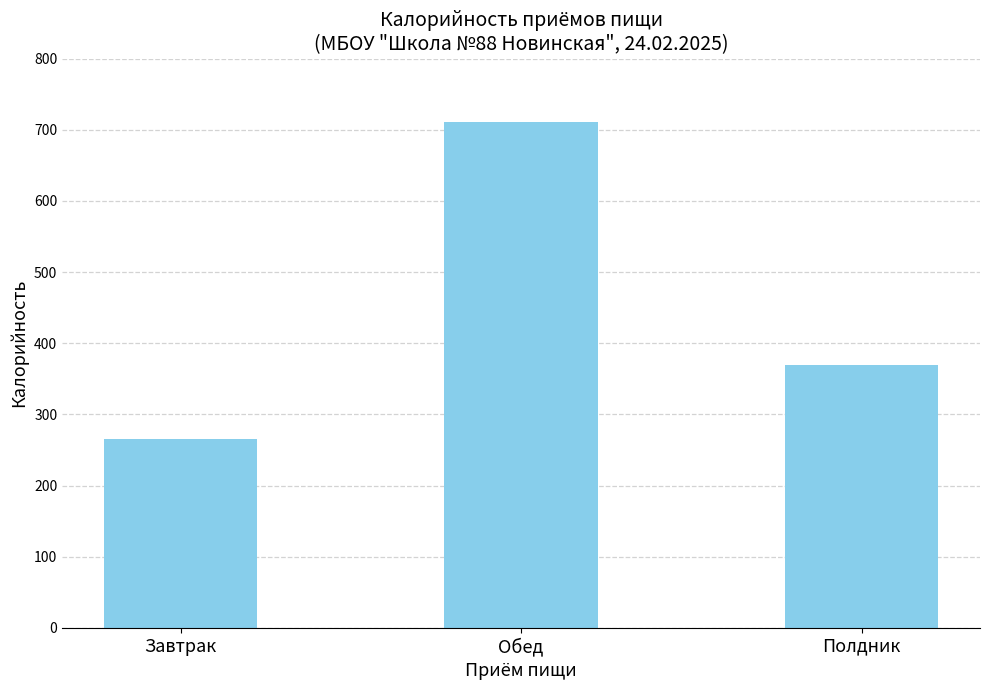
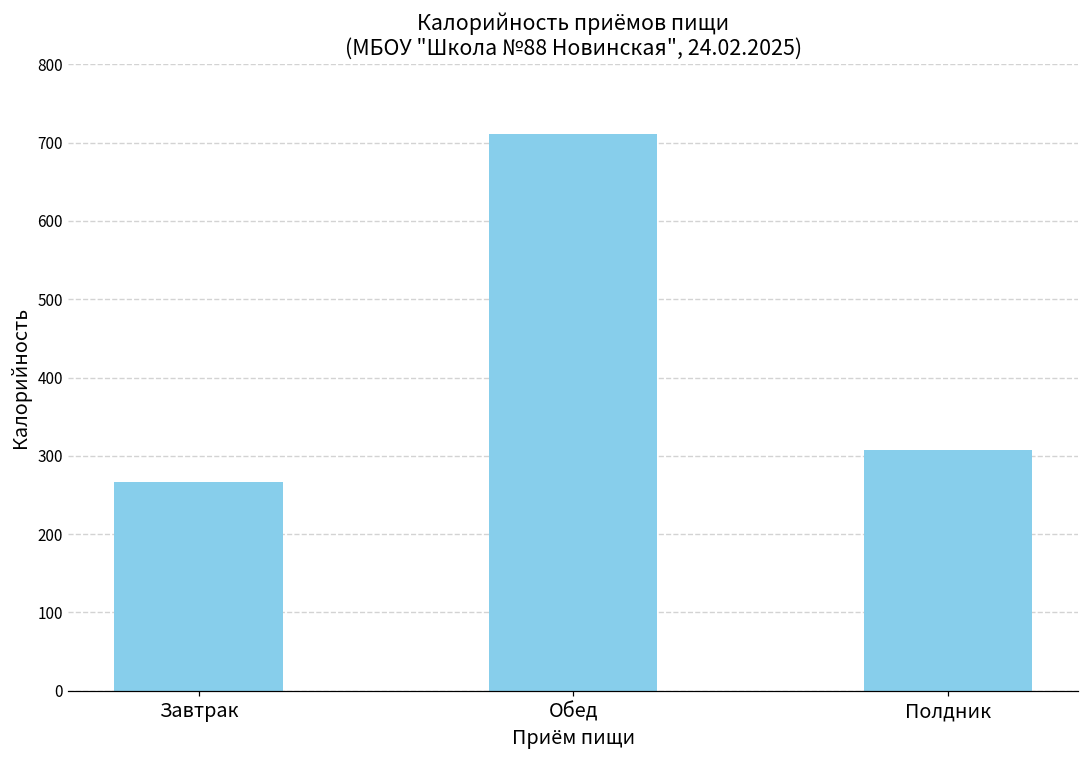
  {
    "Завтрак": 270,
    "Обед": 710,
-   "Полдник": 370
+   "Полдник": 310
  }
